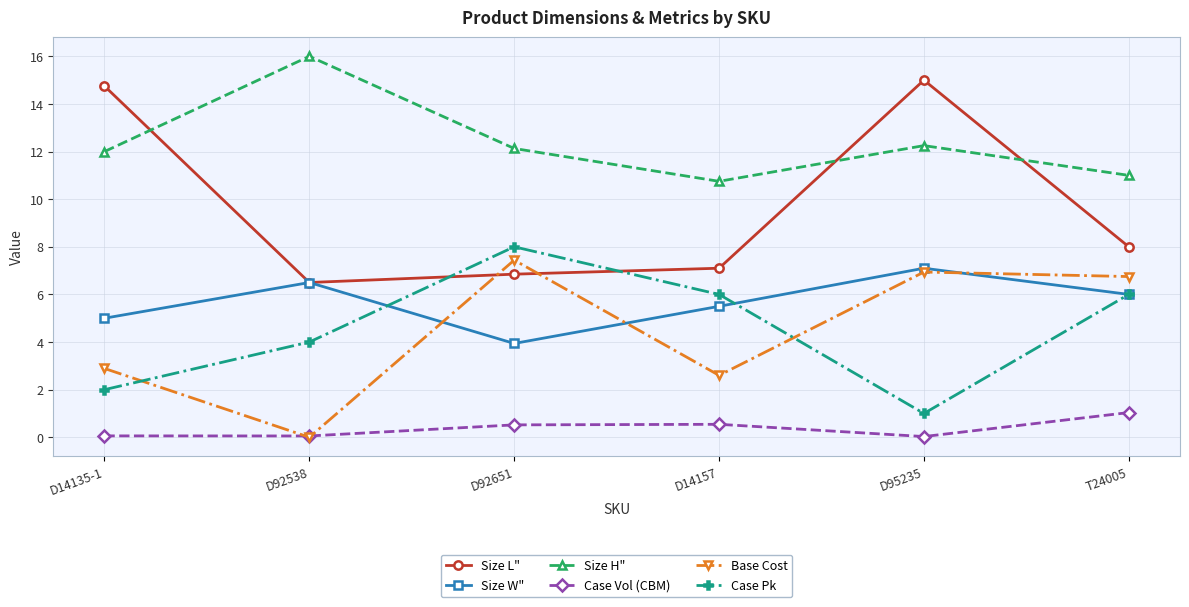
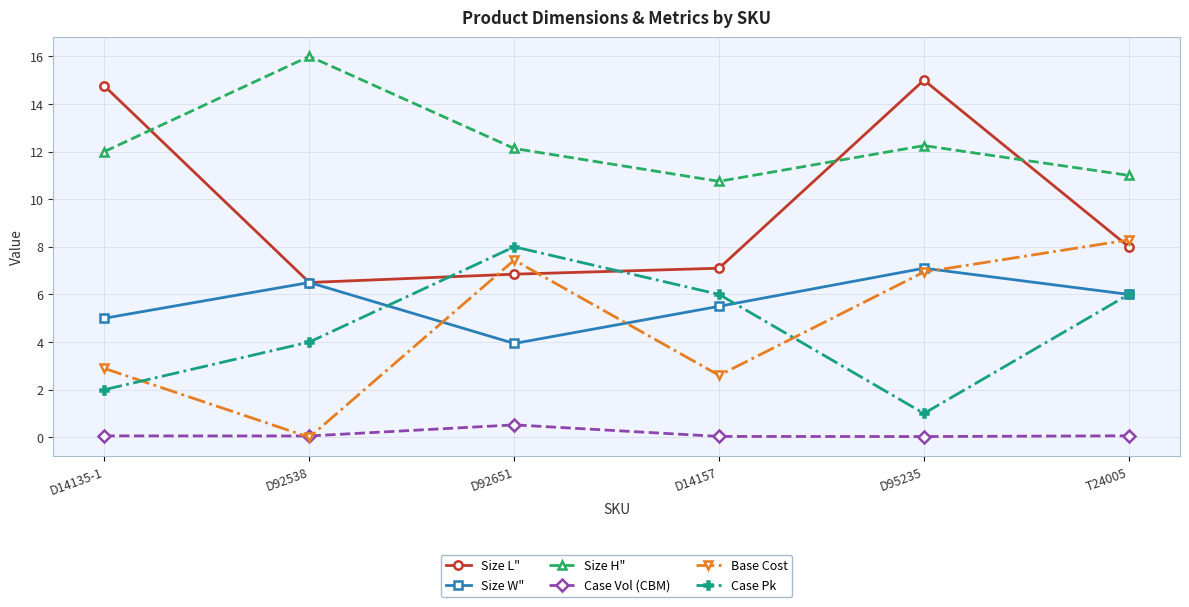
  {
    "Size L\"": {
      "D14135-1": 14.8,
      "D92651": 6.9,
      "D14157": 7.1,
      "D95235": 15.0,
      "T24005": 8.0
    },
    "Size W\"": {
      "D14135-1": 5.0,
      "D92651": 3.9,
      "D14157": 5.5,
      "D95235": 7.1
    },
    "Case Vol (CBM)": {
      "D14135-1": 0.1,
      "D92651": 0.5,
-     "D14157": 0.5,
+     "D14157": 0.0,
      "D95235": 0.0,
-     "T24005": 1.0
+     "T24005": 0.1
    },
    "Base Cost": {
      "D14135-1": 2.9,
      "D92651": 7.4,
      "D14157": 2.6,
      "D95235": 6.9,
-     "T24005": 6.8
+     "T24005": 8.3
    }
  }
